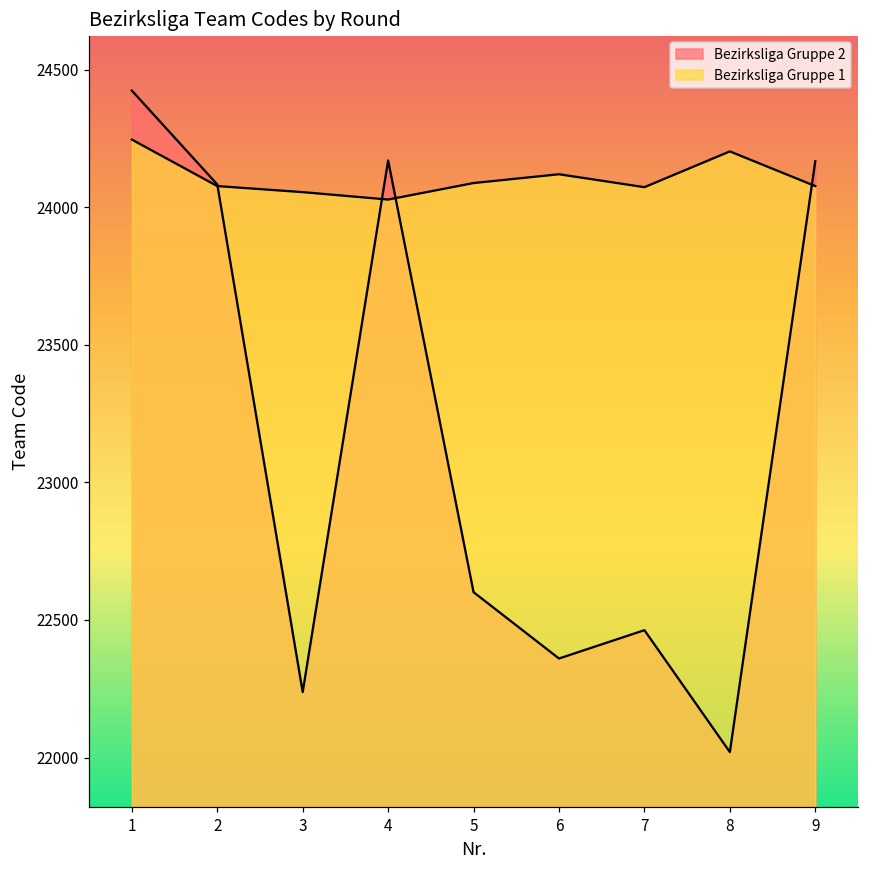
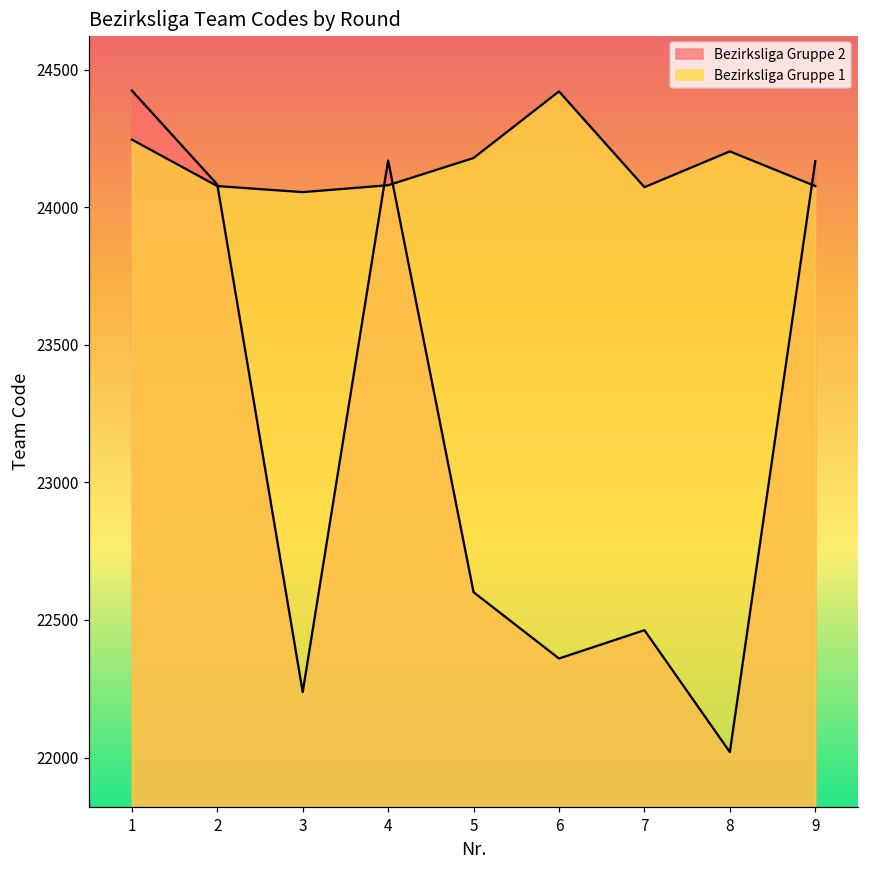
  {
    "Bezirksliga Gruppe 2": {
      "1": 24420,
      "3": 22240,
      "4": 24170,
      "5": 22600,
      "6": 22360,
      "7": 22460,
      "8": 22020,
      "9": 24170
    },
    "Bezirksliga Gruppe 1": {
      "1": 24250,
      "3": 24060,
-     "4": 24030,
-     "5": 24090,
-     "6": 24120,
+     "4": 24080,
+     "5": 24180,
+     "6": 24420,
      "7": 24070,
      "8": 24200,
      "9": 24080
    }
  }
